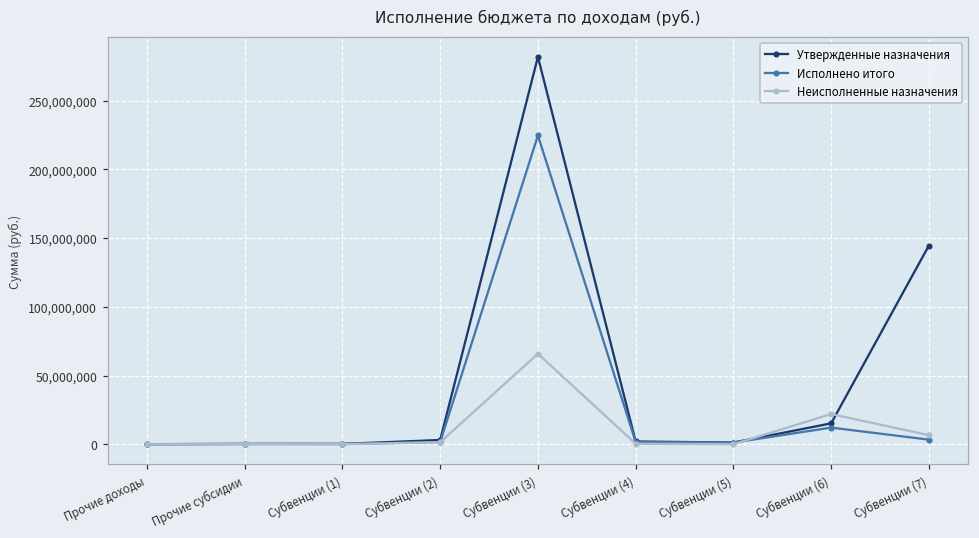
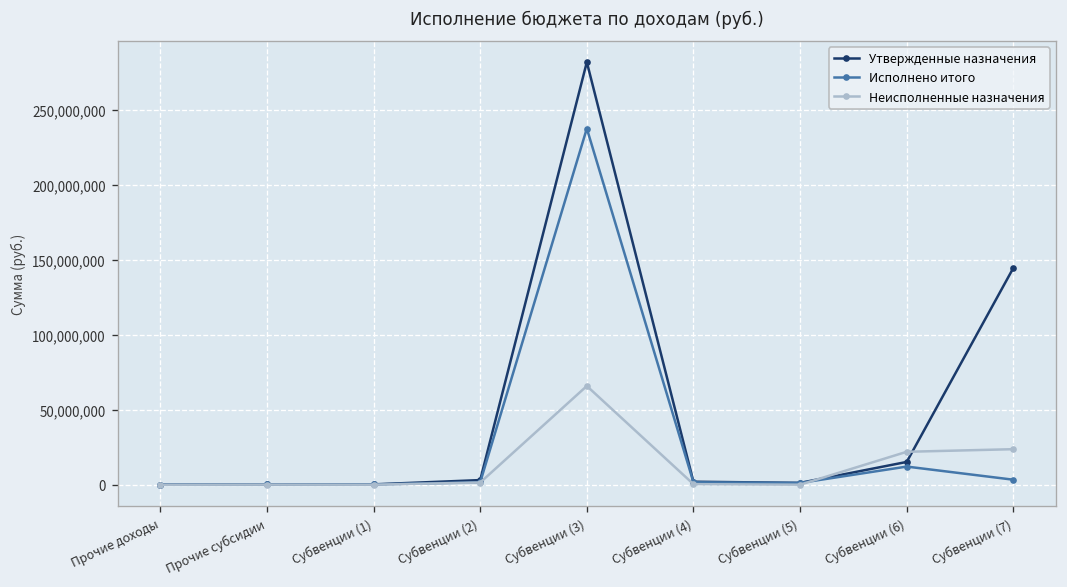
  {
    "Утвержденные назначения": {
      "Субвенции (3)": "282,000,000",
      "Субвенции (6)": "15,000,000",
      "Субвенции (7)": "145,000,000"
    },
    "Исполнено итого": {
-     "Субвенции (3)": "225,000,000",
+     "Субвенции (3)": "238,000,000",
      "Субвенции (6)": "12,000,000",
      "Субвенции (7)": "3,000,000"
    },
    "Неисполненные назначения": {
      "Субвенции (3)": "66,000,000",
      "Субвенции (6)": "22,000,000",
-     "Субвенции (7)": "7,000,000"
+     "Субвенции (7)": "24,000,000"
    }
  }
